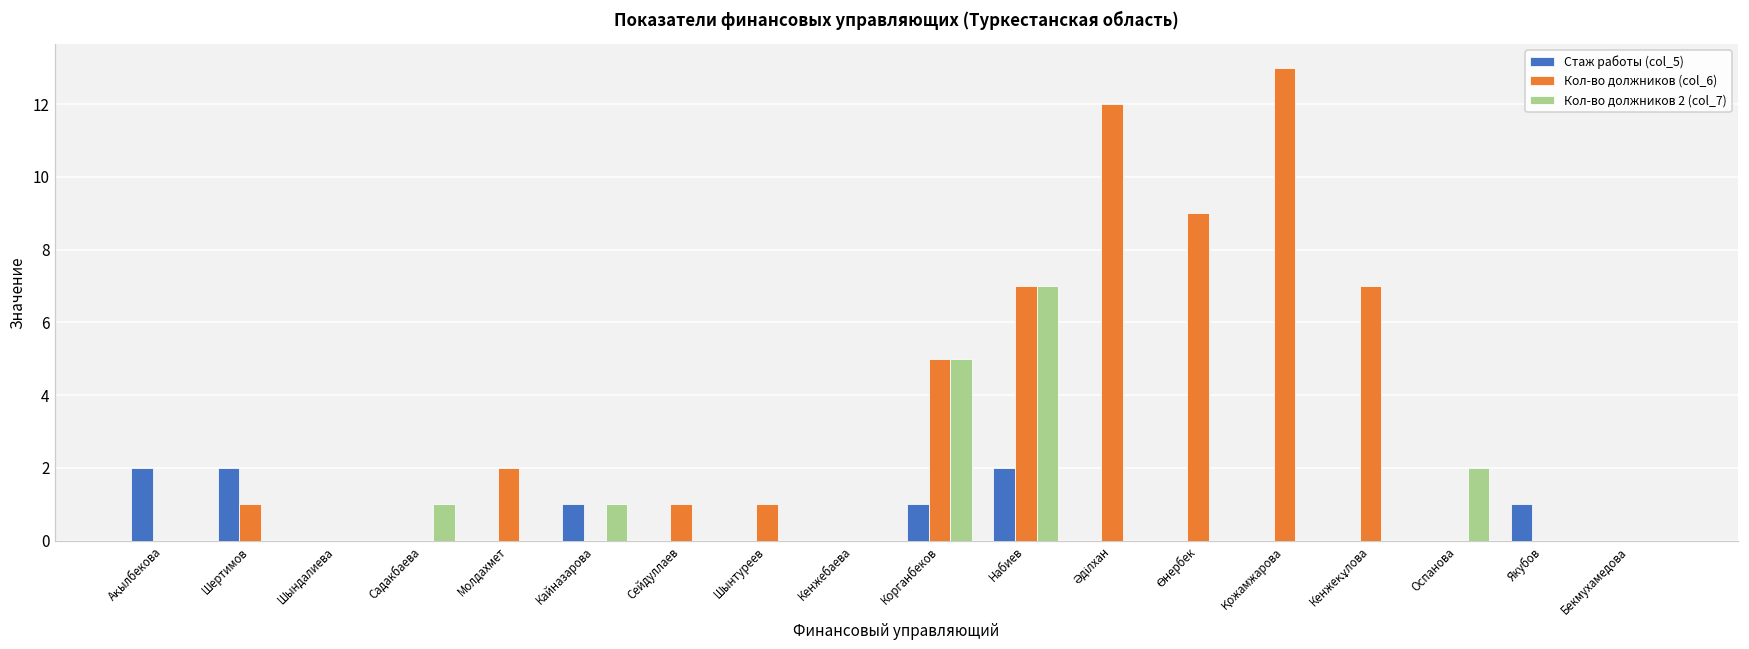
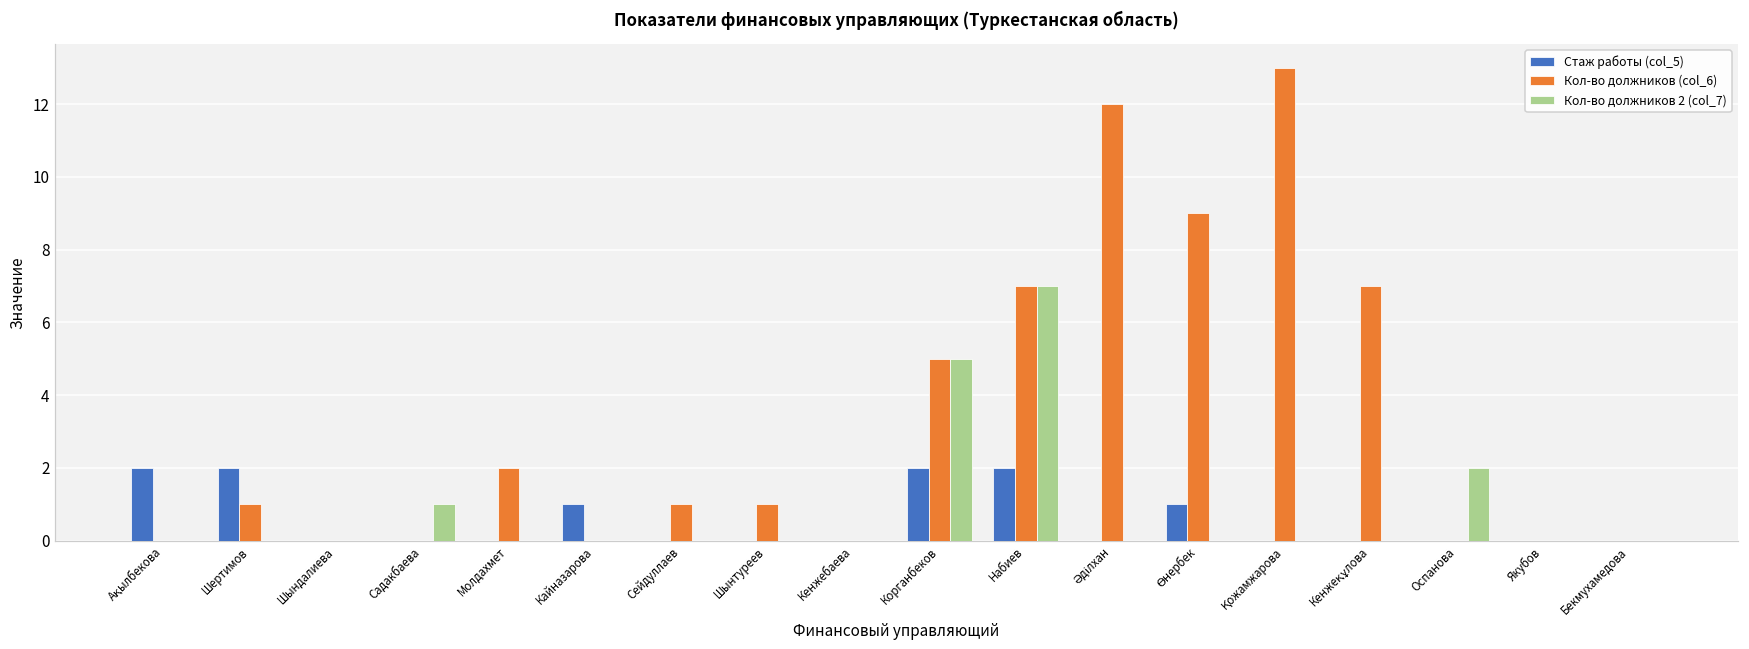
  {
    "Стаж работы (col_5)": {
      "Ақылбекова": 2,
      "Шертимов": 2,
      "Шындалиева": 0,
      "Садакбаева": 0,
      "Молдахмет": 0,
      "Кайназарова": 1,
      "Сейдуллаев": 0,
      "Шынтуреев": 0,
      "Кенжебаева": 0,
-     "Корганбеков": 1,
+     "Корганбеков": 2,
      "Набиев": 2,
      "Әділхан": 0,
-     "Өнербек": 0,
+     "Өнербек": 1,
      "Қожамжарова": 0,
      "Кенжеқұлова": 0,
      "Оспанова": 0,
-     "Якубов": 1,
+     "Якубов": 0,
      "Бекмухамедова": 0
    },
    "Кол-во должников (col_6)": {
      "Ақылбекова": 0,
      "Шертимов": 1,
      "Шындалиева": 0,
      "Садакбаева": 0,
      "Молдахмет": 2,
      "Кайназарова": 0,
      "Сейдуллаев": 1,
      "Шынтуреев": 1,
      "Кенжебаева": 0,
      "Корганбеков": 5,
      "Набиев": 7,
      "Әділхан": 12,
      "Өнербек": 9,
      "Қожамжарова": 13,
      "Кенжеқұлова": 7,
      "Оспанова": 0,
      "Якубов": 0,
      "Бекмухамедова": 0
    },
    "Кол-во должников 2 (col_7)": {
      "Ақылбекова": 0,
      "Шертимов": 0,
      "Шындалиева": 0,
      "Садакбаева": 1,
      "Молдахмет": 0,
-     "Кайназарова": 1,
+     "Кайназарова": 0,
      "Сейдуллаев": 0,
      "Шынтуреев": 0,
      "Кенжебаева": 0,
      "Корганбеков": 5,
      "Набиев": 7,
      "Әділхан": 0,
      "Өнербек": 0,
      "Қожамжарова": 0,
      "Кенжеқұлова": 0,
      "Оспанова": 2,
      "Якубов": 0,
      "Бекмухамедова": 0
    }
  }
